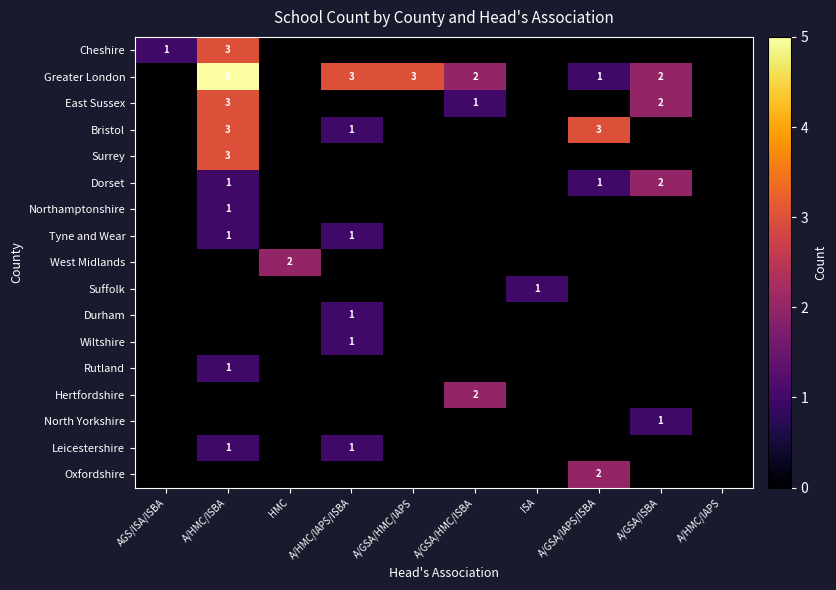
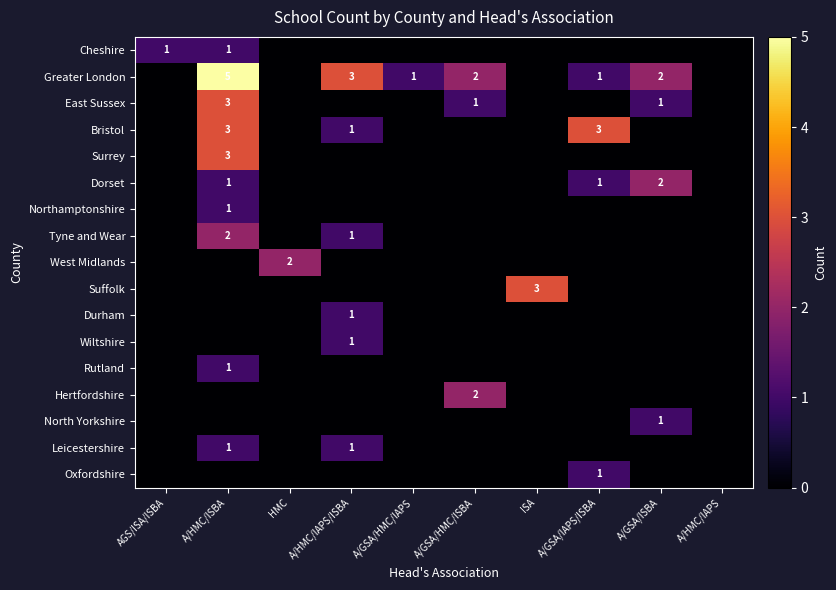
  {
    "Cheshire": {
      "AGS/ISA/ISBA": 1,
-     "A/HMC/ISBA": 3
+     "A/HMC/ISBA": 1
    },
    "Greater London": {
      "A/HMC/ISBA": 5,
      "A/HMC/IAPS/ISBA": 3,
-     "A/GSA/HMC/IAPS": 3,
+     "A/GSA/HMC/IAPS": 1,
      "A/GSA/HMC/ISBA": 2,
      "A/GSA/IAPS/ISBA": 1,
      "A/GSA/ISBA": 2
    },
    "East Sussex": {
      "A/HMC/ISBA": 3,
      "A/GSA/HMC/ISBA": 1,
-     "A/GSA/ISBA": 2
+     "A/GSA/ISBA": 1
    },
    "Bristol": {
      "A/HMC/ISBA": 3,
      "A/HMC/IAPS/ISBA": 1,
      "A/GSA/IAPS/ISBA": 3
    },
    "Surrey": {
      "A/HMC/ISBA": 3
    },
    "Dorset": {
      "A/HMC/ISBA": 1,
      "A/GSA/IAPS/ISBA": 1,
      "A/GSA/ISBA": 2
    },
    "Northamptonshire": {
      "A/HMC/ISBA": 1
    },
    "Tyne and Wear": {
-     "A/HMC/ISBA": 1,
+     "A/HMC/ISBA": 2,
      "A/HMC/IAPS/ISBA": 1
    },
    "West Midlands": {
      "HMC": 2
    },
    "Suffolk": {
-     "ISA": 1
+     "ISA": 3
    },
    "Durham": {
      "A/HMC/IAPS/ISBA": 1
    },
    "Wiltshire": {
      "A/HMC/IAPS/ISBA": 1
    },
    "Rutland": {
      "A/HMC/ISBA": 1
    },
    "Hertfordshire": {
      "A/GSA/HMC/ISBA": 2
    },
    "North Yorkshire": {
      "A/GSA/ISBA": 1
    },
    "Leicestershire": {
      "A/HMC/ISBA": 1,
      "A/HMC/IAPS/ISBA": 1
    },
    "Oxfordshire": {
-     "A/GSA/IAPS/ISBA": 2
+     "A/GSA/IAPS/ISBA": 1
    }
  }
